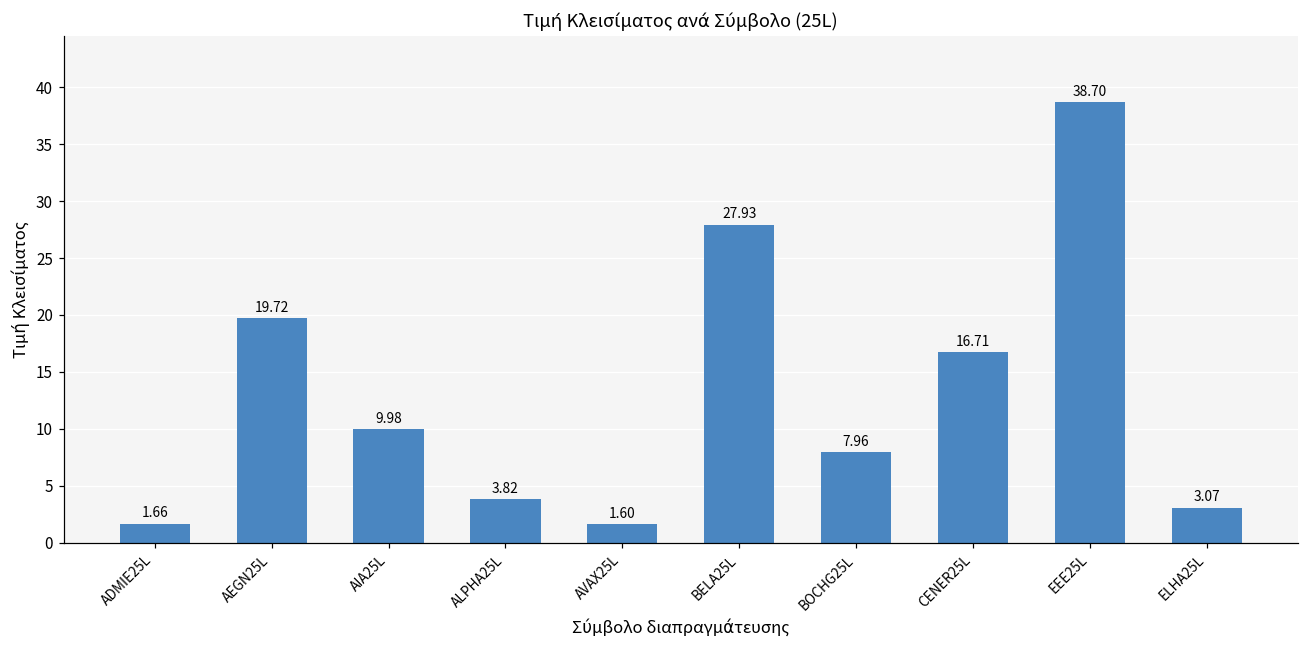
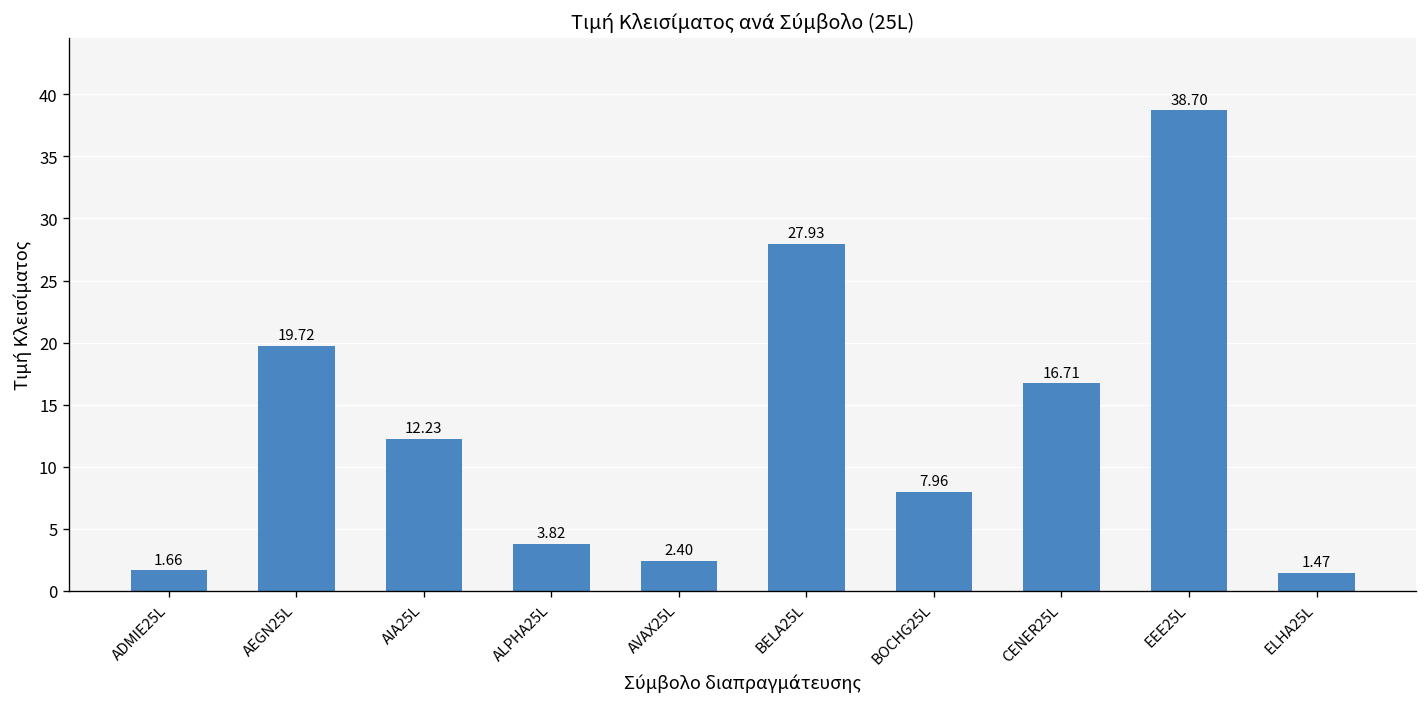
  {
    "ADMIE25L": 1.66,
    "AEGN25L": 19.72,
-   "AIA25L": 9.98,
+   "AIA25L": 12.23,
    "ALPHA25L": 3.82,
-   "AVAX25L": 1.60,
+   "AVAX25L": 2.40,
    "BELA25L": 27.93,
    "BOCHG25L": 7.96,
    "CENER25L": 16.71,
    "EEE25L": 38.70,
-   "ELHA25L": 3.07
+   "ELHA25L": 1.47
  }
